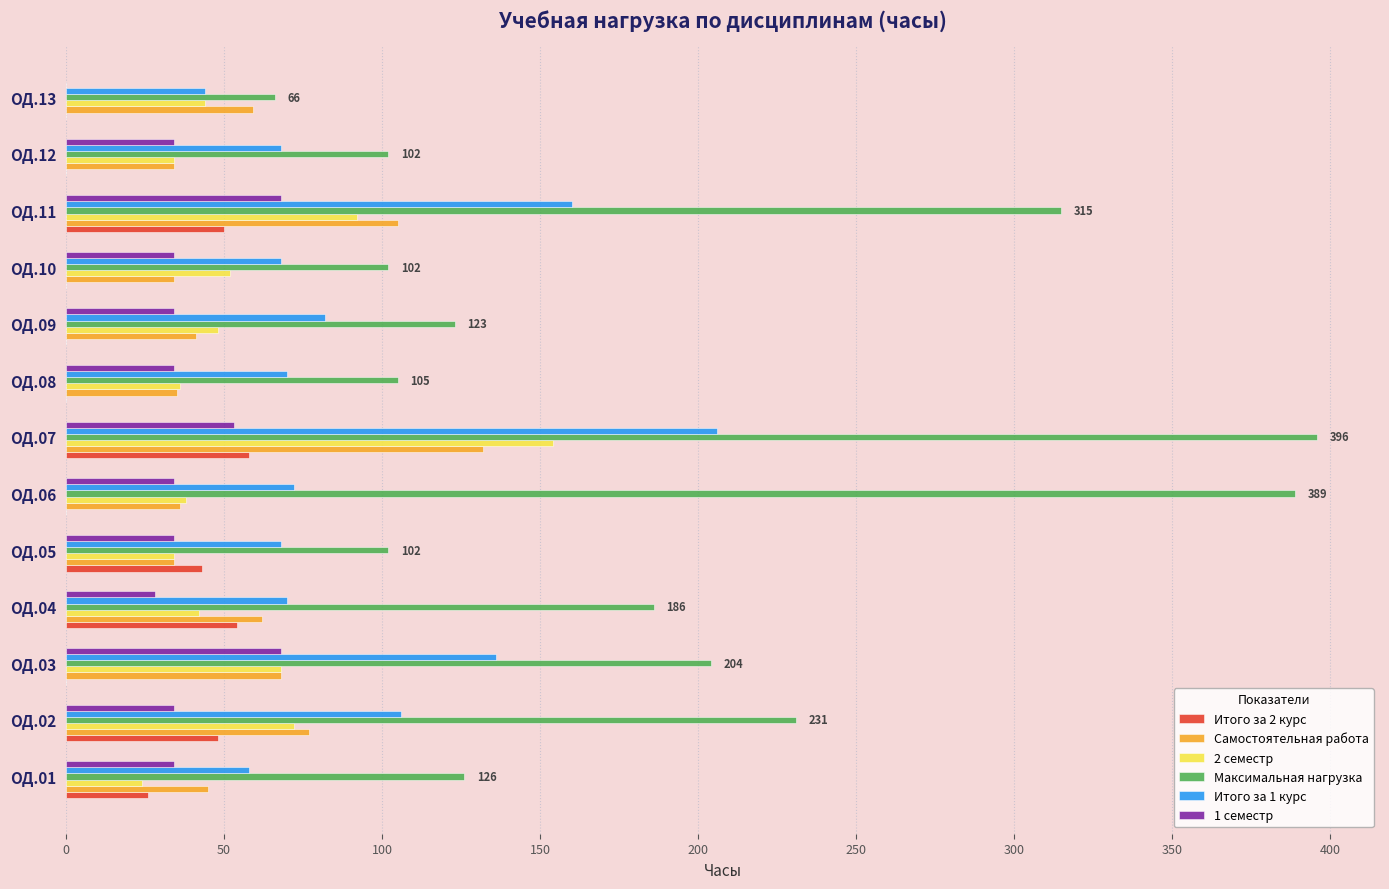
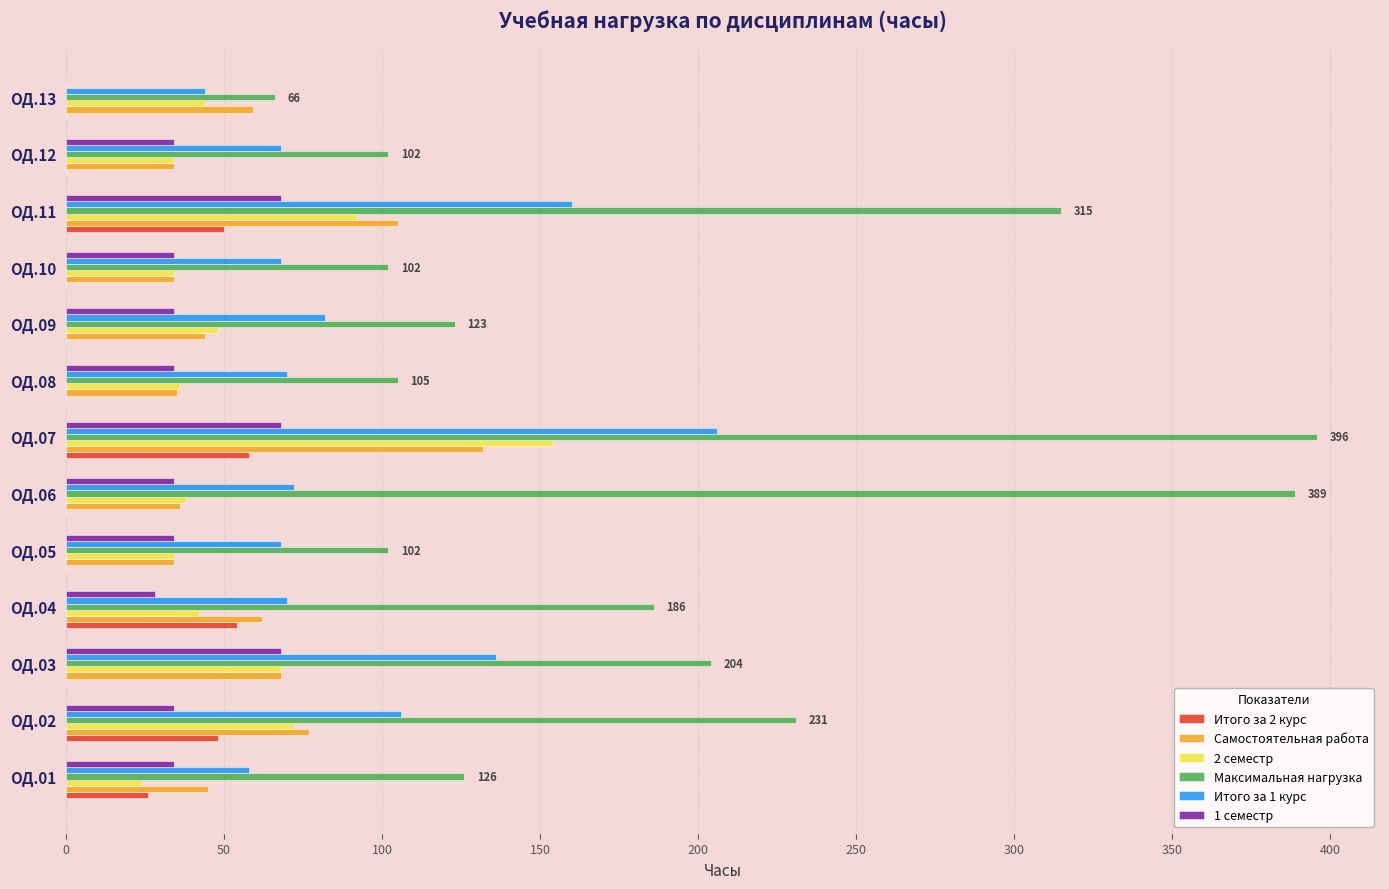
  {
    "Итого за 2 курс": {
      "ОД.13": 0,
      "ОД.12": 0,
      "ОД.11": 50,
      "ОД.10": 0,
      "ОД.09": 0,
      "ОД.08": 0,
      "ОД.07": 58,
      "ОД.06": 0,
-     "ОД.05": 43,
+     "ОД.05": 0,
      "ОД.04": 54,
      "ОД.03": 0,
      "ОД.02": 48,
      "ОД.01": 26
    },
    "Самостоятельная работа": {
      "ОД.13": 59,
      "ОД.12": 34,
      "ОД.11": 105,
      "ОД.10": 34,
-     "ОД.09": 41,
+     "ОД.09": 44,
      "ОД.08": 35,
      "ОД.07": 132,
      "ОД.06": 36,
      "ОД.05": 34,
      "ОД.04": 62,
      "ОД.03": 68,
      "ОД.02": 77,
      "ОД.01": 45
    },
    "2 семестр": {
      "ОД.13": 44,
      "ОД.12": 34,
      "ОД.11": 92,
-     "ОД.10": 52,
+     "ОД.10": 34,
      "ОД.09": 48,
      "ОД.08": 36,
      "ОД.07": 154,
      "ОД.06": 38,
      "ОД.05": 34,
      "ОД.04": 42,
      "ОД.03": 68,
      "ОД.02": 72,
      "ОД.01": 24
    },
    "Максимальная нагрузка": {
      "ОД.13": 66,
      "ОД.12": 102,
      "ОД.11": 315,
      "ОД.10": 102,
      "ОД.09": 123,
      "ОД.08": 105,
      "ОД.07": 396,
      "ОД.06": 389,
      "ОД.05": 102,
      "ОД.04": 186,
      "ОД.03": 204,
      "ОД.02": 231,
      "ОД.01": 126
    },
    "Итого за 1 курс": {
      "ОД.13": 44,
      "ОД.12": 68,
      "ОД.11": 160,
      "ОД.10": 68,
      "ОД.09": 82,
      "ОД.08": 70,
      "ОД.07": 206,
      "ОД.06": 72,
      "ОД.05": 68,
      "ОД.04": 70,
      "ОД.03": 136,
      "ОД.02": 106,
      "ОД.01": 58
    },
    "1 семестр": {
      "ОД.13": 0,
      "ОД.12": 34,
      "ОД.11": 68,
      "ОД.10": 34,
      "ОД.09": 34,
      "ОД.08": 34,
-     "ОД.07": 53,
+     "ОД.07": 68,
      "ОД.06": 34,
      "ОД.05": 34,
      "ОД.04": 28,
      "ОД.03": 68,
      "ОД.02": 34,
      "ОД.01": 34
    }
  }
